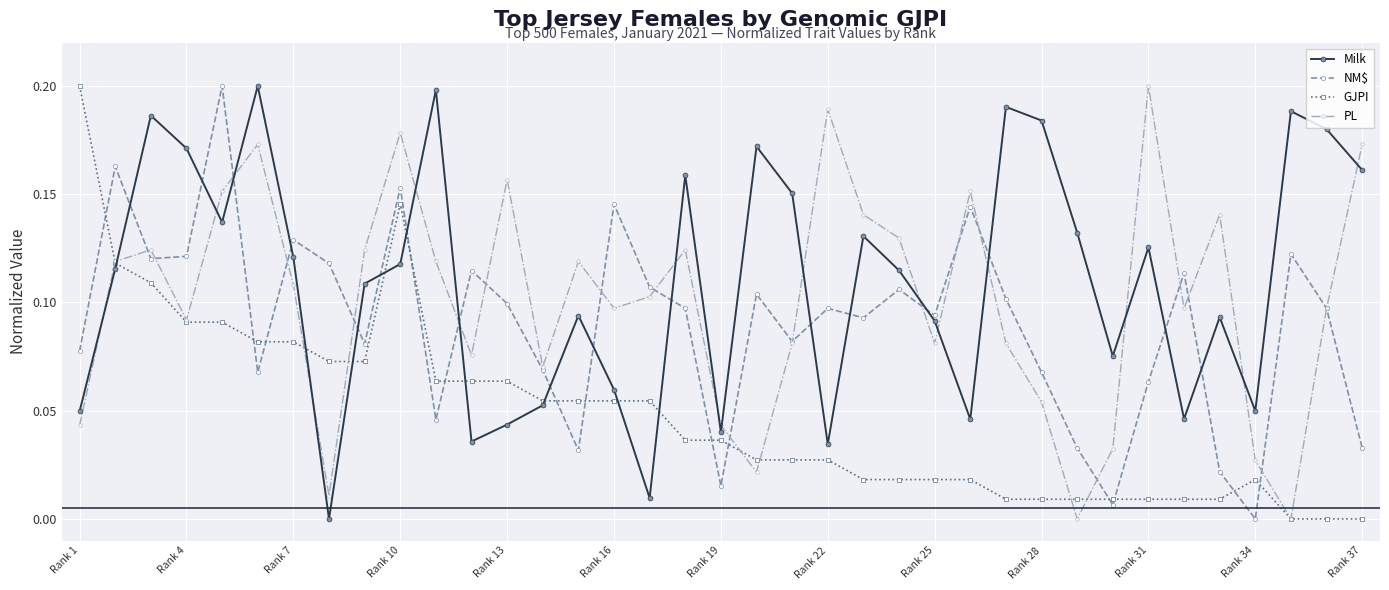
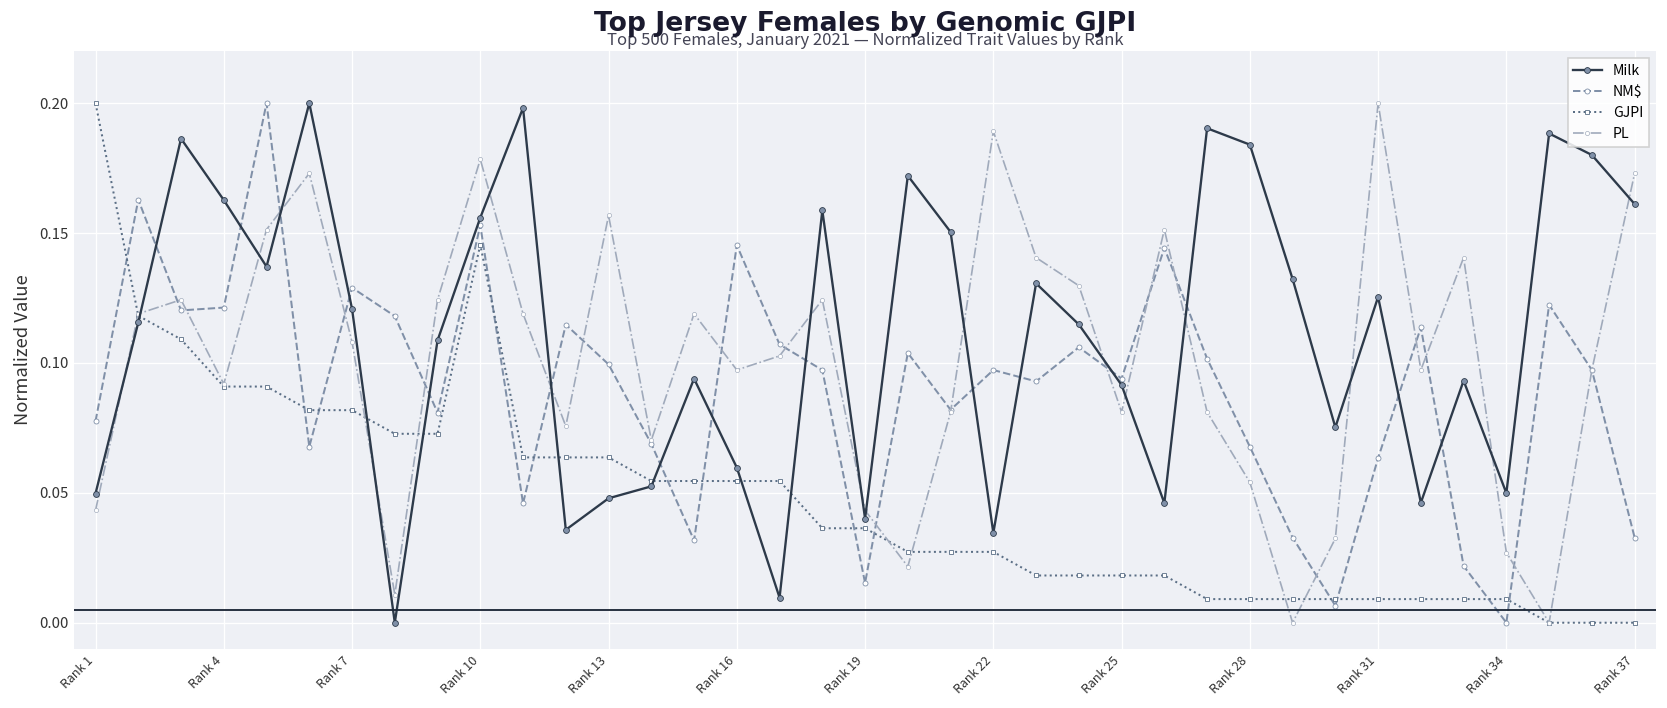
  {
    "Milk": {
      "Rank 1": 0.050,
-     "Rank 4": 0.171,
+     "Rank 4": 0.163,
      "Rank 7": 0.121,
-     "Rank 10": 0.118,
-     "Rank 13": 0.044,
+     "Rank 10": 0.156,
+     "Rank 13": 0.048,
      "Rank 16": 0.060,
      "Rank 19": 0.040,
      "Rank 22": 0.035,
      "Rank 25": 0.091,
      "Rank 28": 0.184,
      "Rank 31": 0.125,
      "Rank 34": 0.050,
      "Rank 37": 0.161
    },
    "GJPI": {
      "Rank 1": 0.200,
      "Rank 7": 0.082,
      "Rank 10": 0.145,
      "Rank 13": 0.064,
      "Rank 16": 0.055,
      "Rank 19": 0.036,
      "Rank 22": 0.027,
      "Rank 25": 0.018,
      "Rank 28": 0.009,
      "Rank 31": 0.009,
-     "Rank 34": 0.018,
+     "Rank 34": 0.009,
      "Rank 37": 0.000
    }
  }
